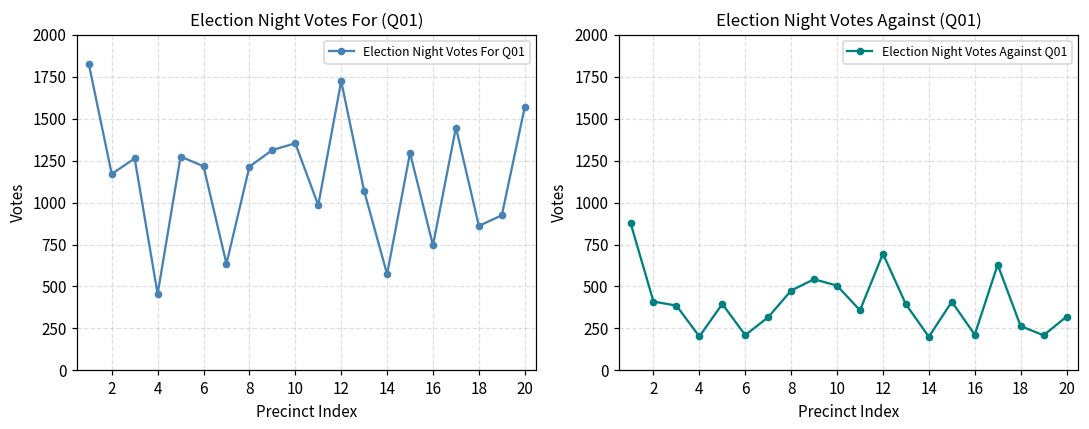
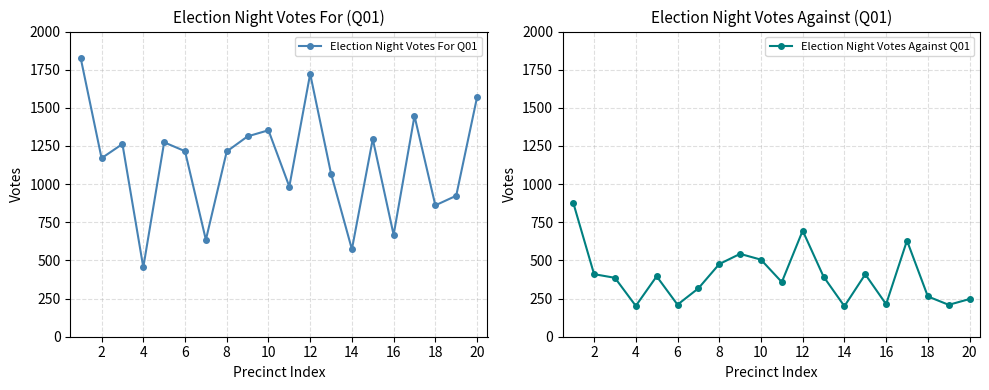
  {
    "Election Night Votes For (Q01)": {
      "2": 1170,
      "4": 460,
      "6": 1220,
      "8": 1210,
      "10": 1350,
      "12": 1720,
      "14": 570,
-     "16": 750,
+     "16": 670,
      "18": 860,
      "20": 1570
    },
    "Election Night Votes Against (Q01)": {
      "2": 410,
      "4": 200,
      "6": 210,
      "8": 480,
      "10": 510,
      "12": 700,
      "14": 200,
      "16": 210,
      "18": 260,
-     "20": 320
+     "20": 250
    }
  }
